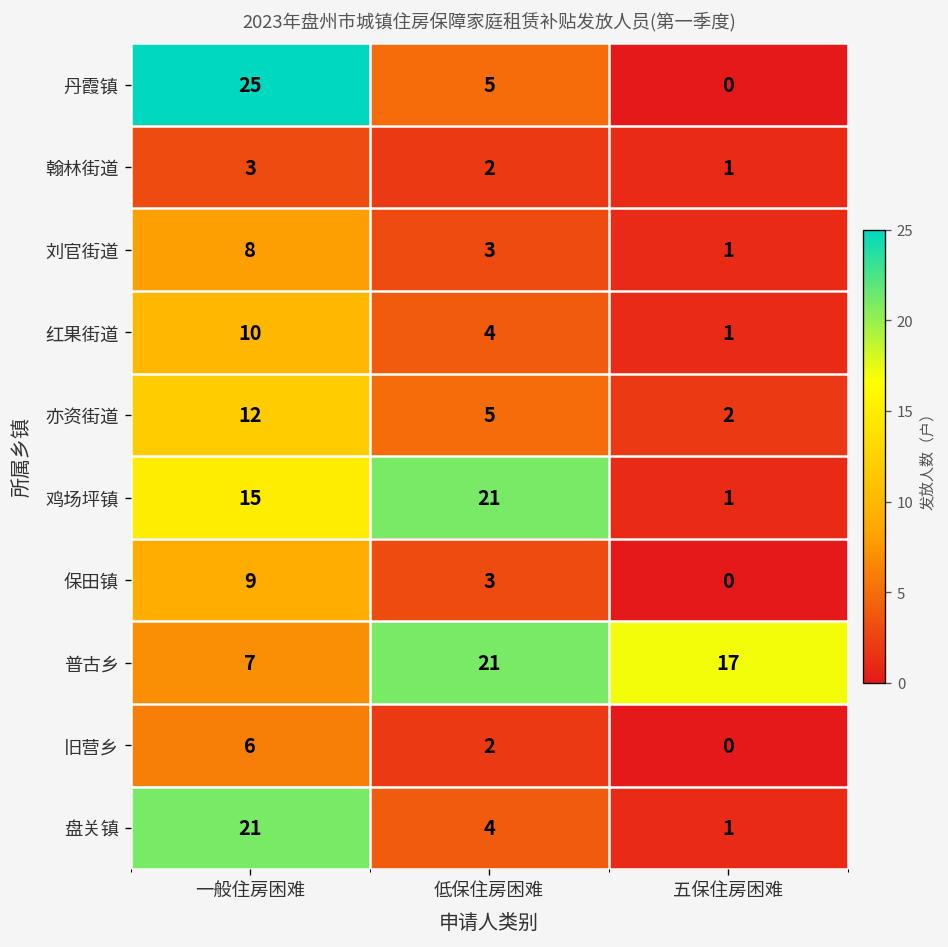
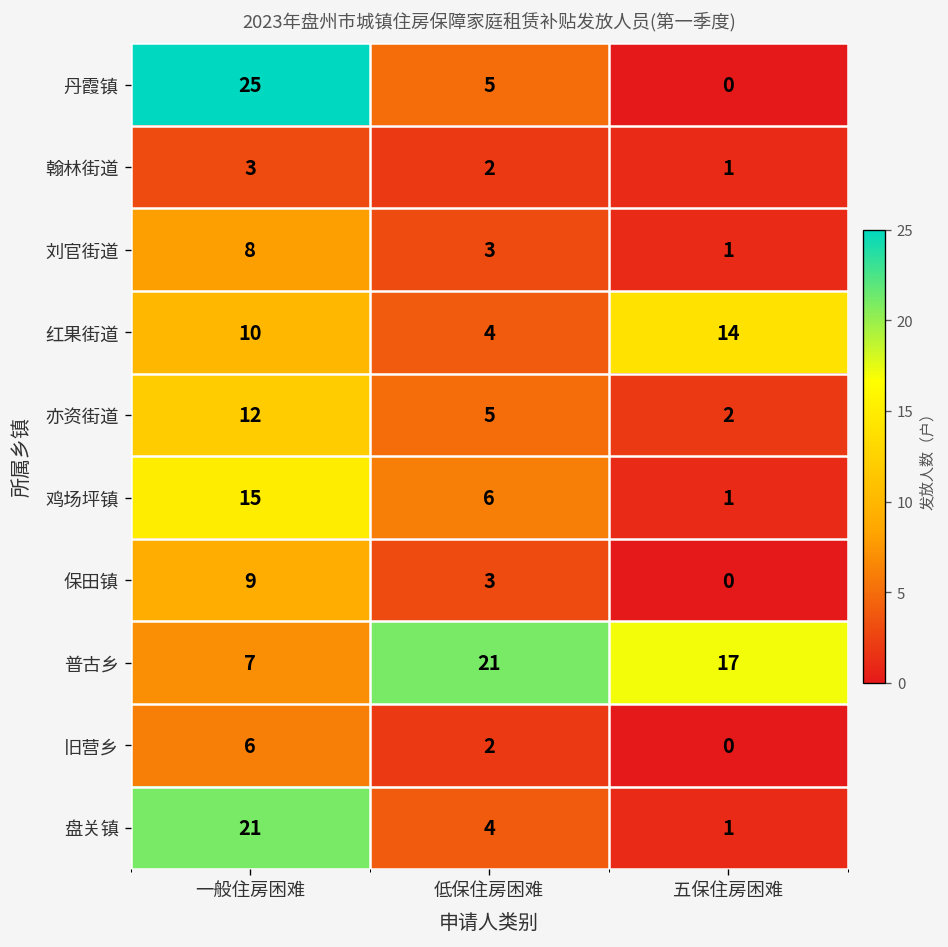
  {
    "丹霞镇": {
      "一般住房困难": 25,
      "低保住房困难": 5,
      "五保住房困难": 0
    },
    "翰林街道": {
      "一般住房困难": 3,
      "低保住房困难": 2,
      "五保住房困难": 1
    },
    "刘官街道": {
      "一般住房困难": 8,
      "低保住房困难": 3,
      "五保住房困难": 1
    },
    "红果街道": {
      "一般住房困难": 10,
      "低保住房困难": 4,
-     "五保住房困难": 1
+     "五保住房困难": 14
    },
    "亦资街道": {
      "一般住房困难": 12,
      "低保住房困难": 5,
      "五保住房困难": 2
    },
    "鸡场坪镇": {
      "一般住房困难": 15,
-     "低保住房困难": 21,
+     "低保住房困难": 6,
      "五保住房困难": 1
    },
    "保田镇": {
      "一般住房困难": 9,
      "低保住房困难": 3,
      "五保住房困难": 0
    },
    "普古乡": {
      "一般住房困难": 7,
      "低保住房困难": 21,
      "五保住房困难": 17
    },
    "旧营乡": {
      "一般住房困难": 6,
      "低保住房困难": 2,
      "五保住房困难": 0
    },
    "盘关镇": {
      "一般住房困难": 21,
      "低保住房困难": 4,
      "五保住房困难": 1
    }
  }
